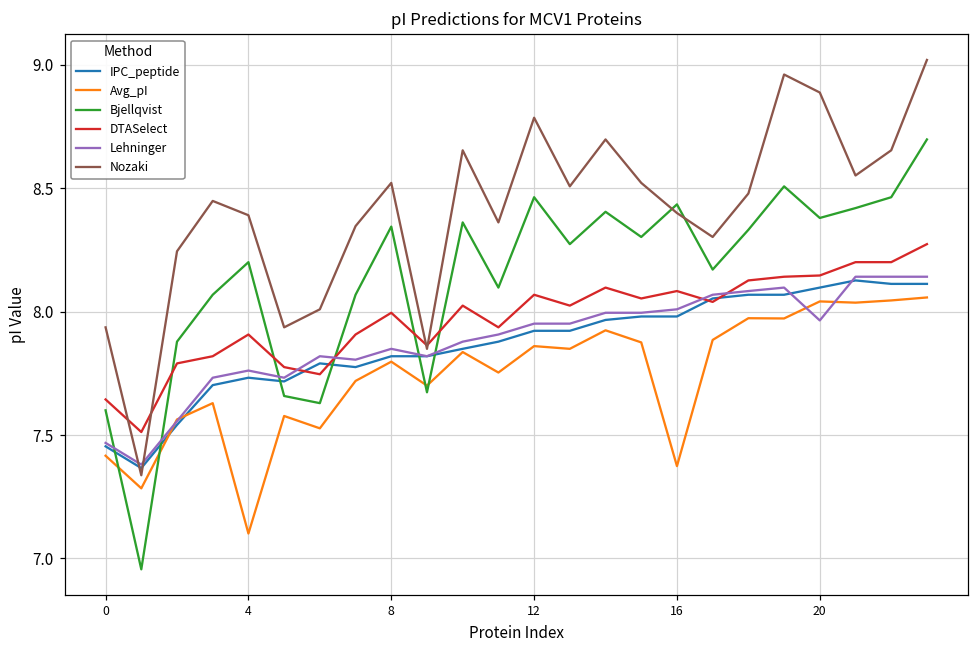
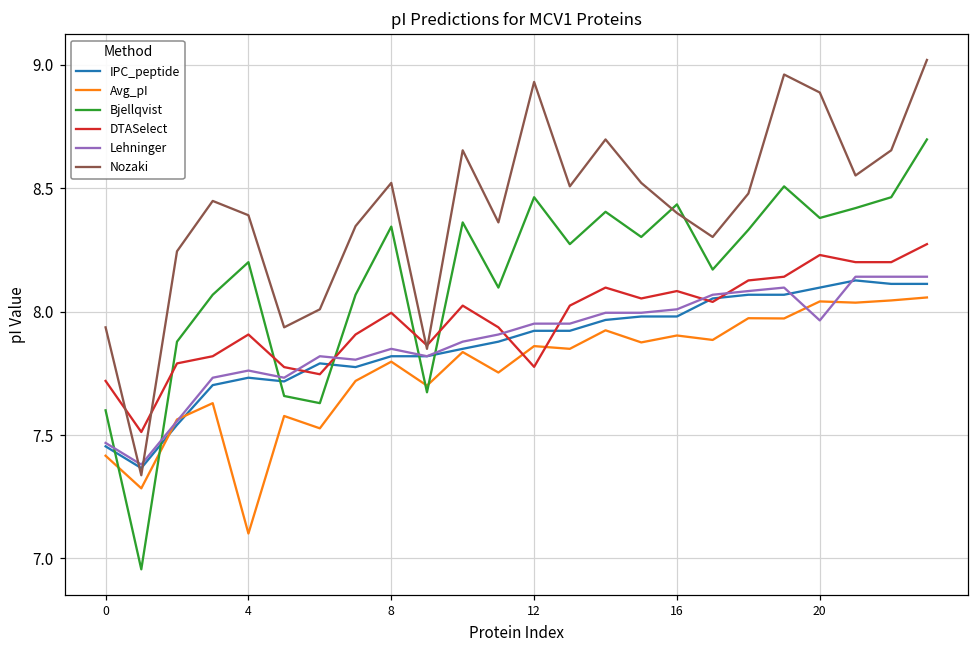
  {
    "IPC_peptide": {
      "0": 7.45,
      "4": 7.73,
      "8": 7.82,
      "12": 7.92,
      "16": 7.98,
      "20": 8.10
    },
    "Avg_pI": {
      "0": 7.42,
      "4": 7.10,
      "8": 7.80,
      "12": 7.86,
-     "16": 7.37,
+     "16": 7.90,
      "20": 8.04
    },
    "Bjellqvist": {
      "0": 7.60,
      "4": 8.20,
      "8": 8.34,
      "12": 8.46,
      "16": 8.43,
      "20": 8.38
    },
    "DTASelect": {
-     "0": 7.64,
+     "0": 7.72,
      "4": 7.91,
      "8": 8.00,
-     "12": 8.07,
+     "12": 7.78,
      "16": 8.08,
-     "20": 8.15
+     "20": 8.23
    },
    "Lehninger": {
      "0": 7.47,
      "4": 7.76,
      "8": 7.85,
      "12": 7.95,
      "16": 8.01,
      "20": 7.96
    },
    "Nozaki": {
      "0": 7.94,
      "4": 8.39,
      "8": 8.52,
-     "12": 8.79,
+     "12": 8.93,
      "16": 8.40,
      "20": 8.89
    }
  }
